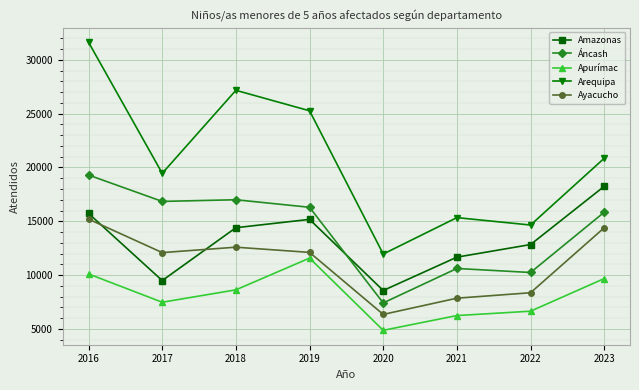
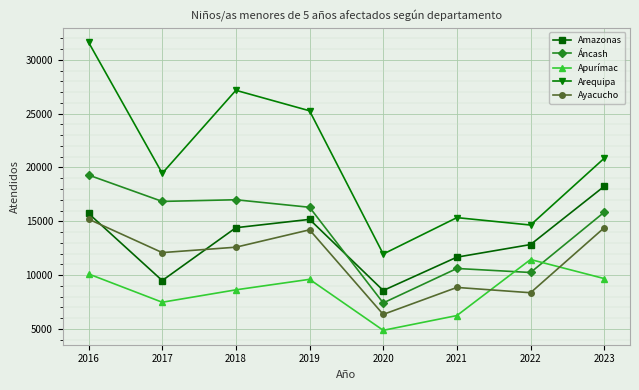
  {
    "Apurímac": {
      "2016": 10100,
      "2017": 7500,
      "2018": 8600,
-     "2019": 11600,
+     "2019": 9600,
      "2020": 4900,
      "2021": 6200,
-     "2022": 6600,
+     "2022": 11400,
      "2023": 9700
    },
    "Ayacucho": {
      "2016": 15200,
      "2017": 12100,
      "2018": 12600,
-     "2019": 12100,
+     "2019": 14200,
      "2020": 6300,
-     "2021": 7800,
+     "2021": 8800,
      "2022": 8400,
      "2023": 14400
    }
  }
